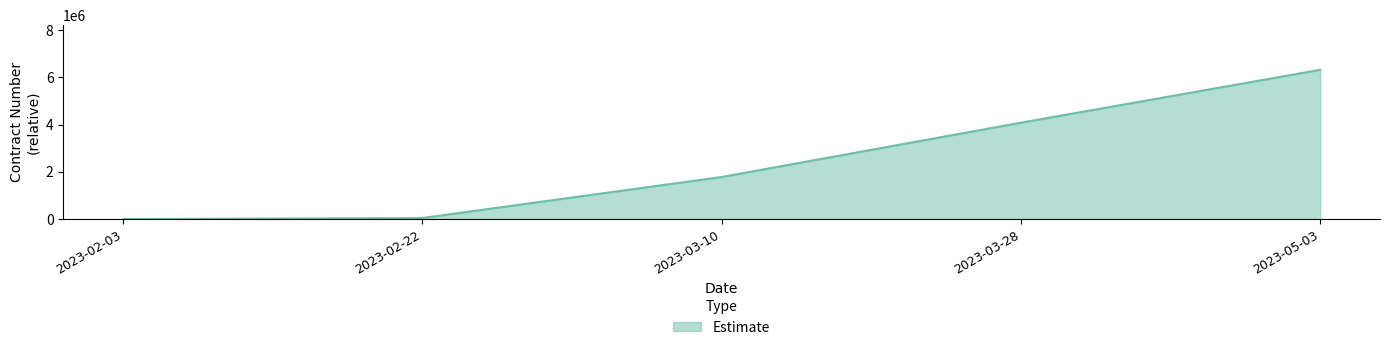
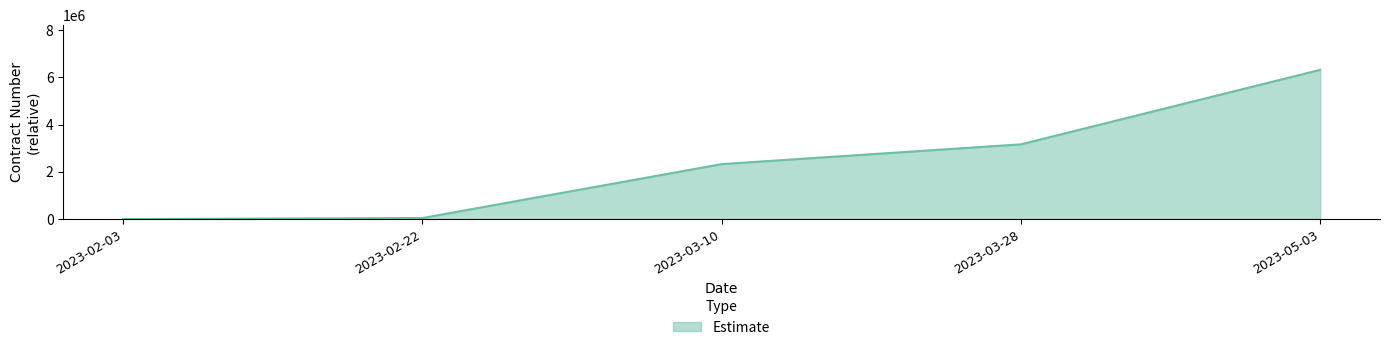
  {
    "2023-02-03": 0,
    "2023-02-22": 0,
-   "2023-03-10": 1800000,
-   "2023-03-28": 4100000,
+   "2023-03-10": 2300000,
+   "2023-03-28": 3200000,
    "2023-05-03": 6300000
  }
